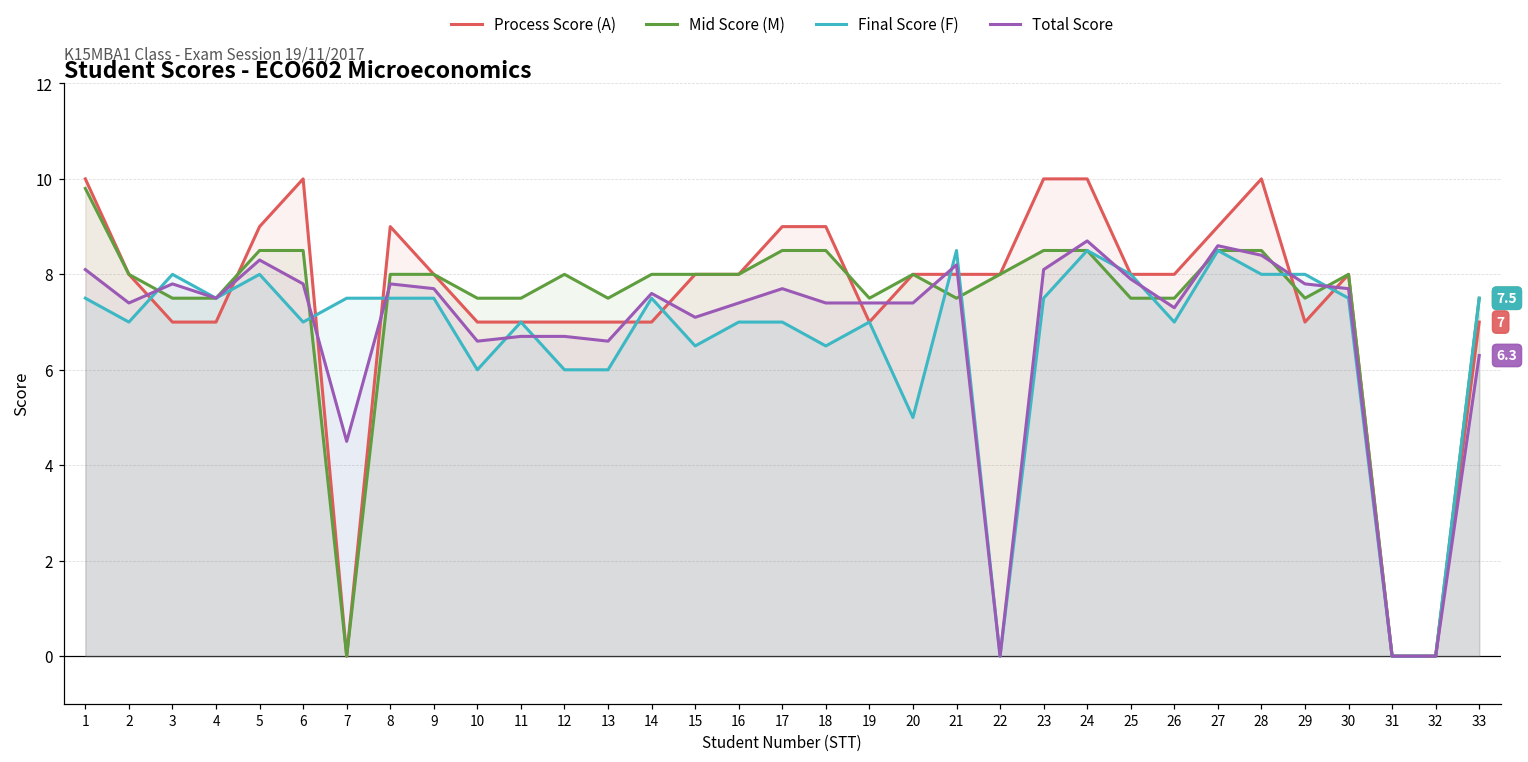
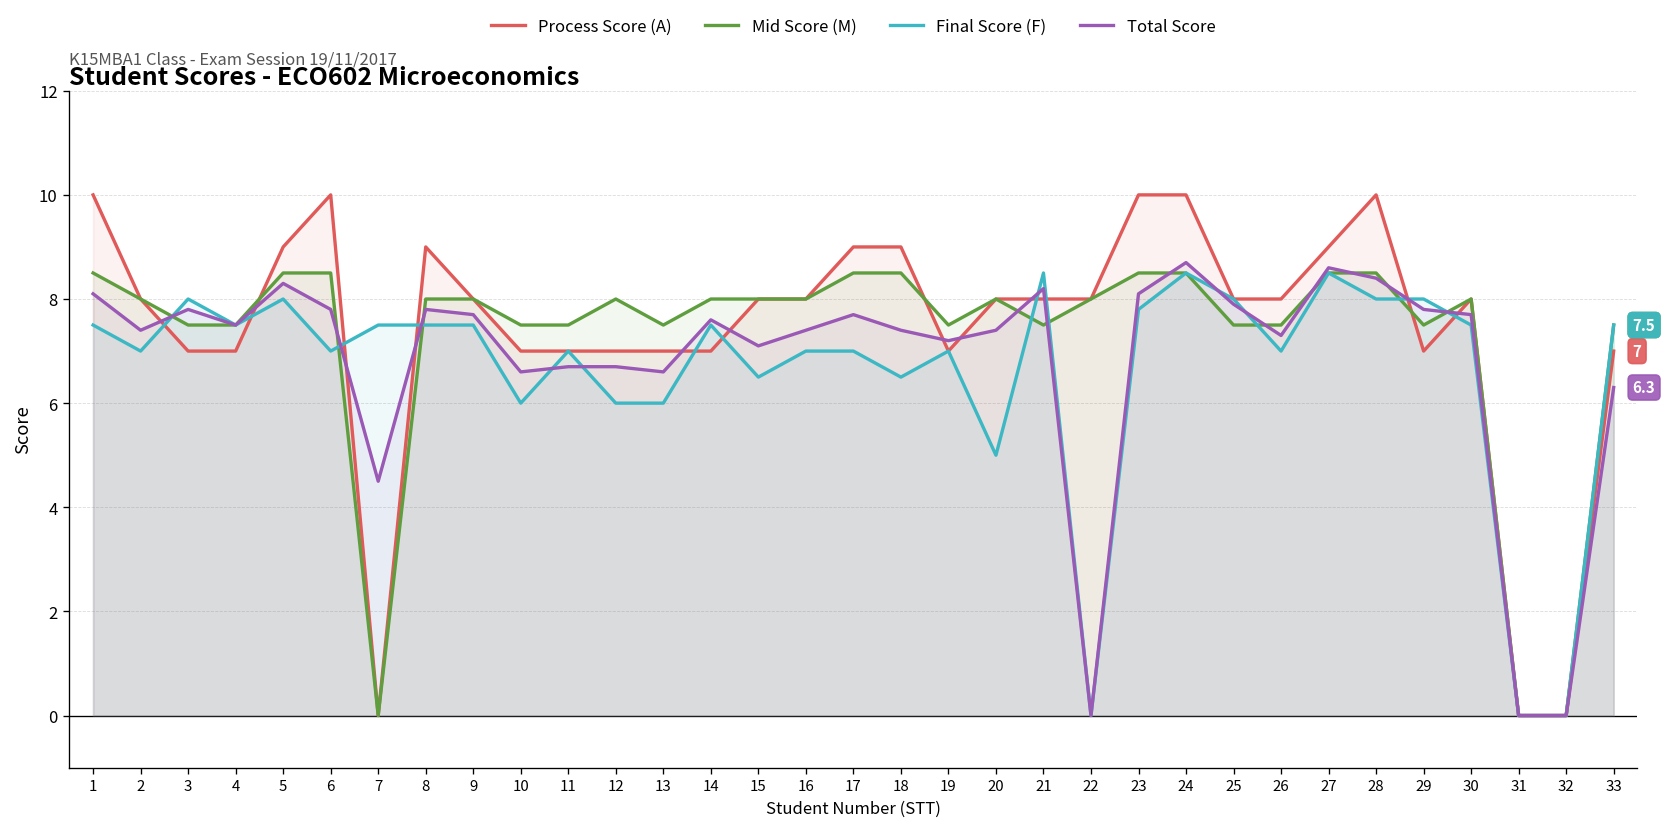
  {
    "Process Score (A)": {
      "1": 10.0,
      "3": 7.0,
      "4": 7.0,
      "5": 9.0,
      "6": 10.0,
      "8": 9.0,
      "10": 7.0,
      "12": 7.0,
      "13": 7.0,
      "14": 7.0,
      "17": 9.0,
      "18": 9.0,
      "21": 8.0,
      "23": 10.0,
      "24": 10.0,
      "26": 8.0,
      "27": 9.0,
      "28": 10.0,
      "29": 7.0
    },
    "Mid Score (M)": {
-     "1": 9.8,
+     "1": 8.5,
      "3": 7.5,
      "5": 8.5,
      "6": 8.5,
      "8": 8.0,
      "10": 7.5,
      "11": 7.5,
      "12": 8.0,
      "13": 7.5,
      "14": 8.0,
      "17": 8.5,
      "18": 8.5,
      "19": 7.5,
      "21": 7.5,
      "23": 8.5,
      "25": 7.5,
      "26": 7.5,
      "28": 8.5,
      "29": 7.5
    },
    "Final Score (F)": {
      "1": 7.5,
      "2": 7.0,
      "3": 8.0,
      "5": 8.0,
      "6": 7.0,
      "7": 7.5,
      "8": 7.5,
      "9": 7.5,
      "10": 6.0,
      "12": 6.0,
      "13": 6.0,
      "14": 7.5,
      "15": 6.5,
      "16": 7.0,
      "17": 7.0,
      "18": 6.5,
      "20": 5.0,
      "21": 8.5,
-     "23": 7.5,
+     "23": 7.8,
      "26": 7.0,
      "28": 8.0,
      "29": 8.0,
      "30": 7.5
    },
    "Total Score": {
      "1": 8.1,
      "2": 7.4,
      "3": 7.8,
      "5": 8.3,
      "6": 7.8,
      "7": 4.5,
      "8": 7.8,
      "9": 7.7,
      "10": 6.6,
      "11": 6.7,
      "12": 6.7,
      "13": 6.6,
      "14": 7.6,
      "15": 7.1,
      "16": 7.4,
      "17": 7.7,
      "18": 7.4,
-     "19": 7.4,
+     "19": 7.2,
      "20": 7.4,
      "21": 8.2,
      "23": 8.1,
      "24": 8.7,
      "25": 7.9,
      "26": 7.3,
      "27": 8.6,
      "28": 8.4,
      "29": 7.8,
      "30": 7.7
    }
  }
